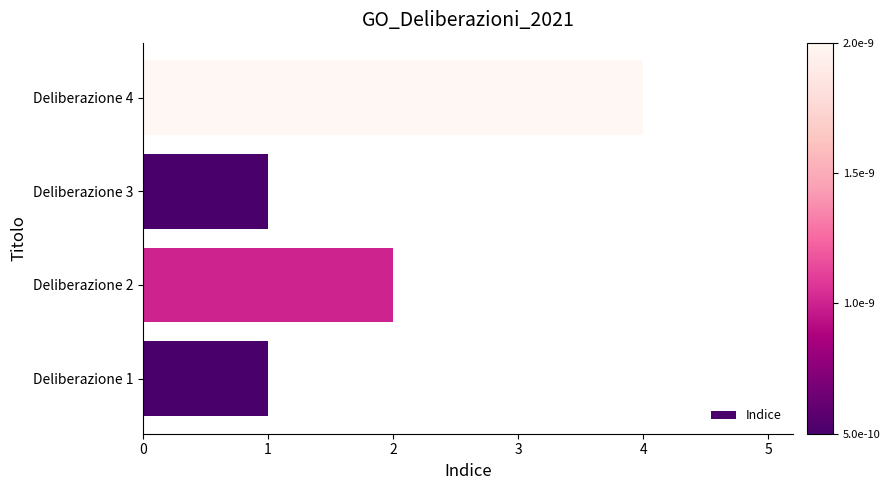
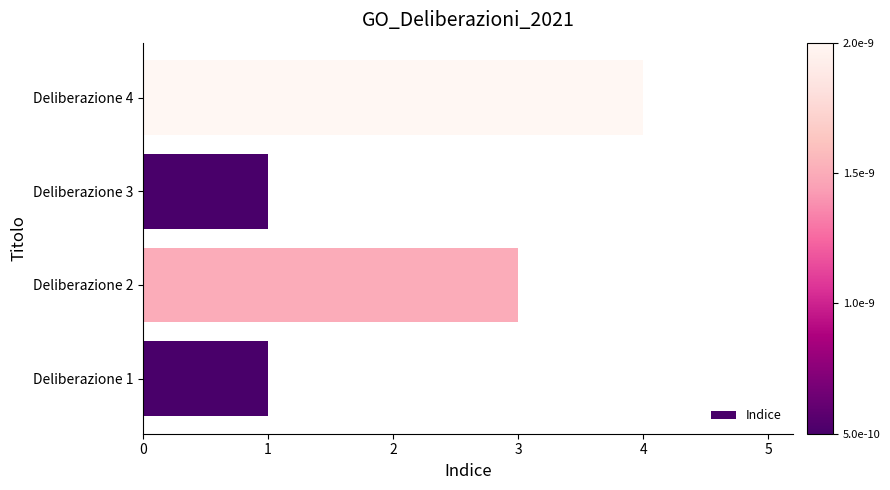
  {
    "Deliberazione 4": 4,
    "Deliberazione 3": 1,
-   "Deliberazione 2": 2,
+   "Deliberazione 2": 3,
    "Deliberazione 1": 1
  }
